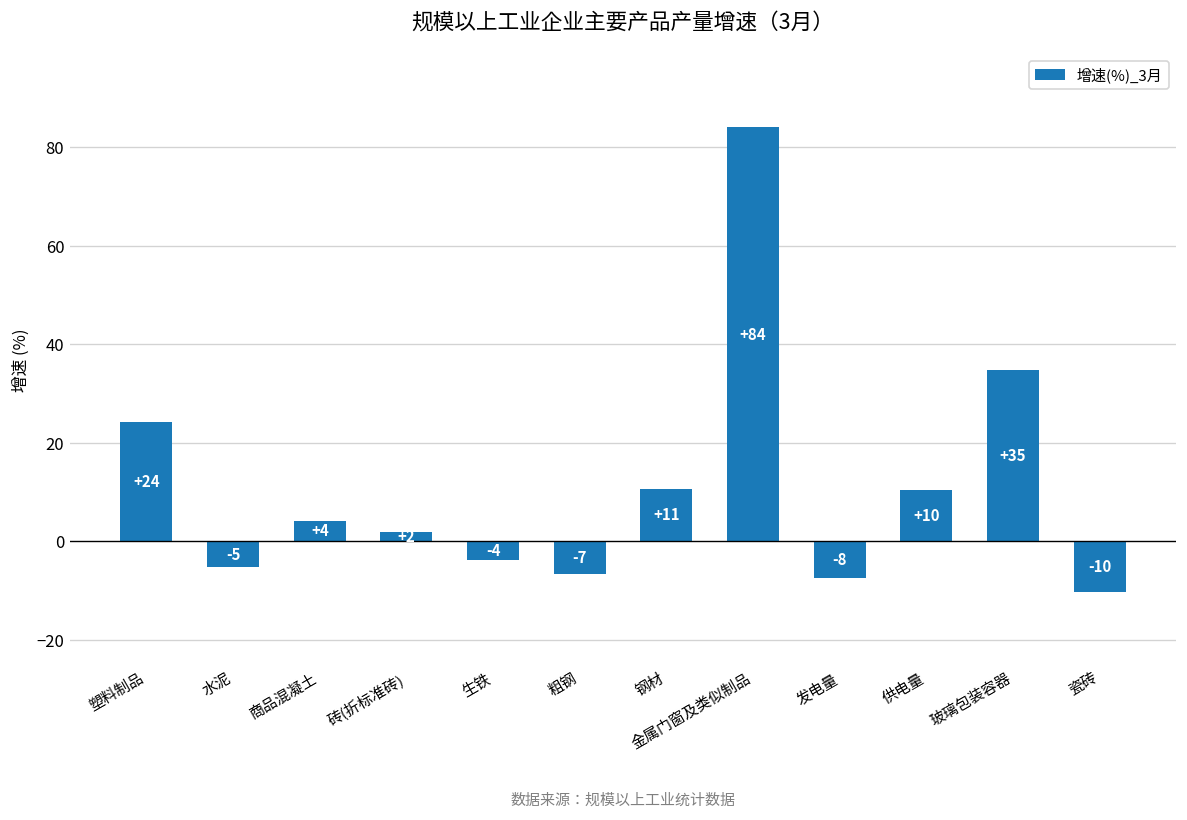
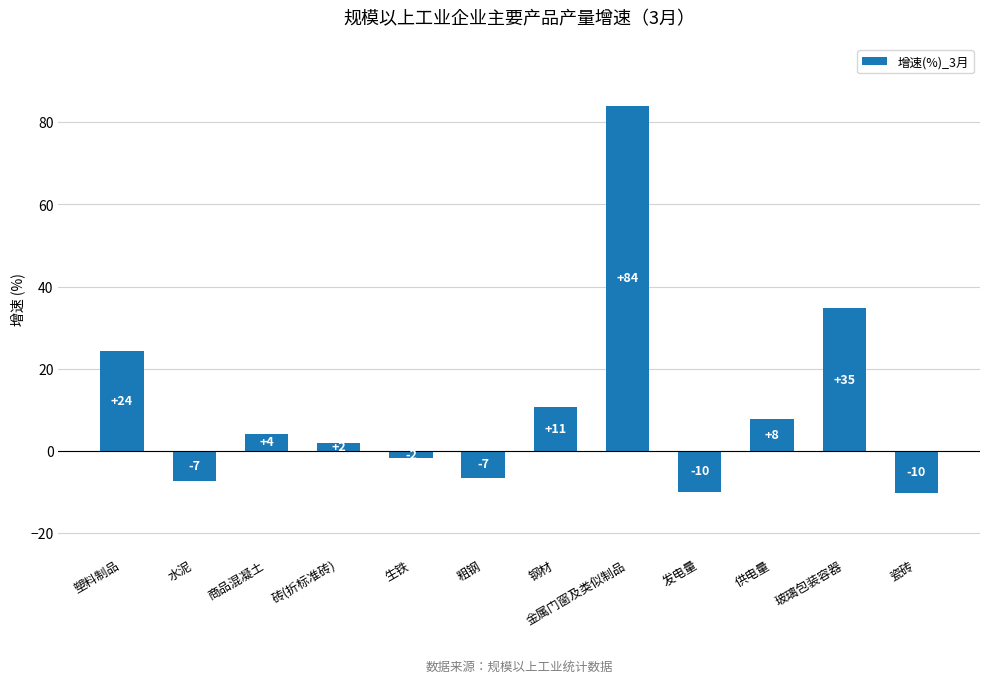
  {
    "塑料制品": "+24",
-   "水泥": "-5",
+   "水泥": "-7",
    "商品混凝土": "+4",
    "砖(折标准砖)": "+2",
-   "生铁": "-4",
+   "生铁": "-2",
    "粗钢": "-7",
    "钢材": "+11",
    "金属门窗及类似制品": "+84",
-   "发电量": "-8",
-   "供电量": "+10",
+   "发电量": "-10",
+   "供电量": "+8",
    "玻璃包装容器": "+35",
    "瓷砖": "-10"
  }
